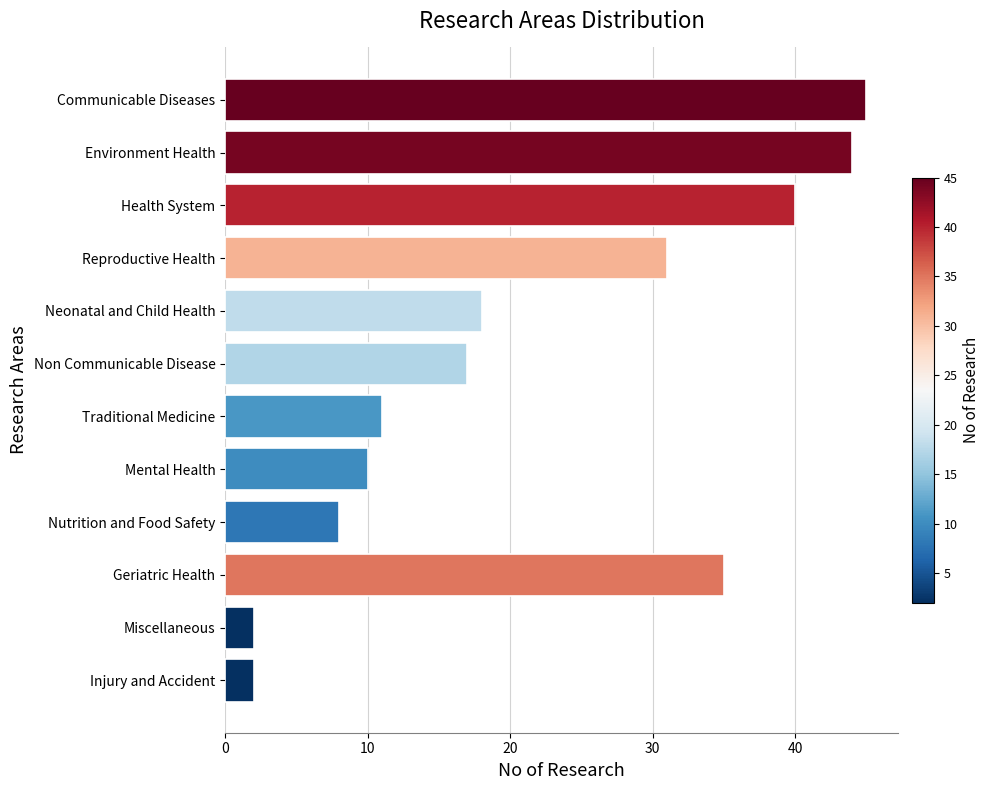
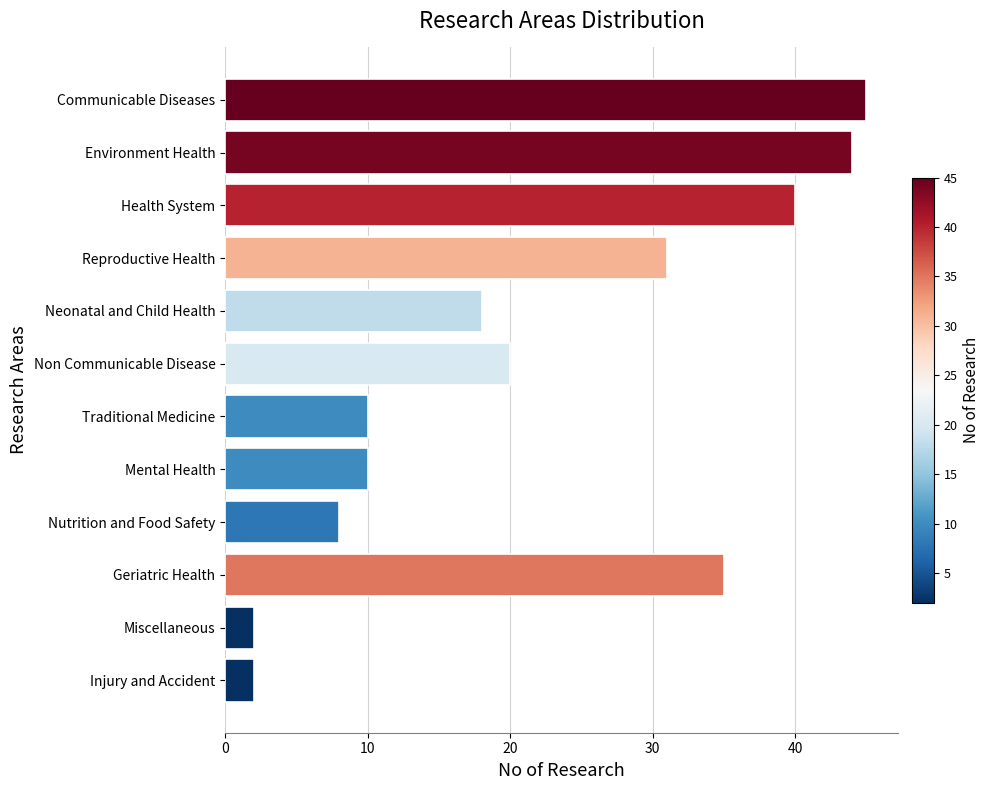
  {
    "Communicable Diseases": 45,
    "Environment Health": 44,
    "Health System": 40,
    "Reproductive Health": 31,
    "Neonatal and Child Health": 18,
-   "Non Communicable Disease": 17,
-   "Traditional Medicine": 11,
+   "Non Communicable Disease": 20,
+   "Traditional Medicine": 10,
    "Mental Health": 10,
    "Nutrition and Food Safety": 8,
    "Geriatric Health": 35,
    "Miscellaneous": 2,
    "Injury and Accident": 2
  }
